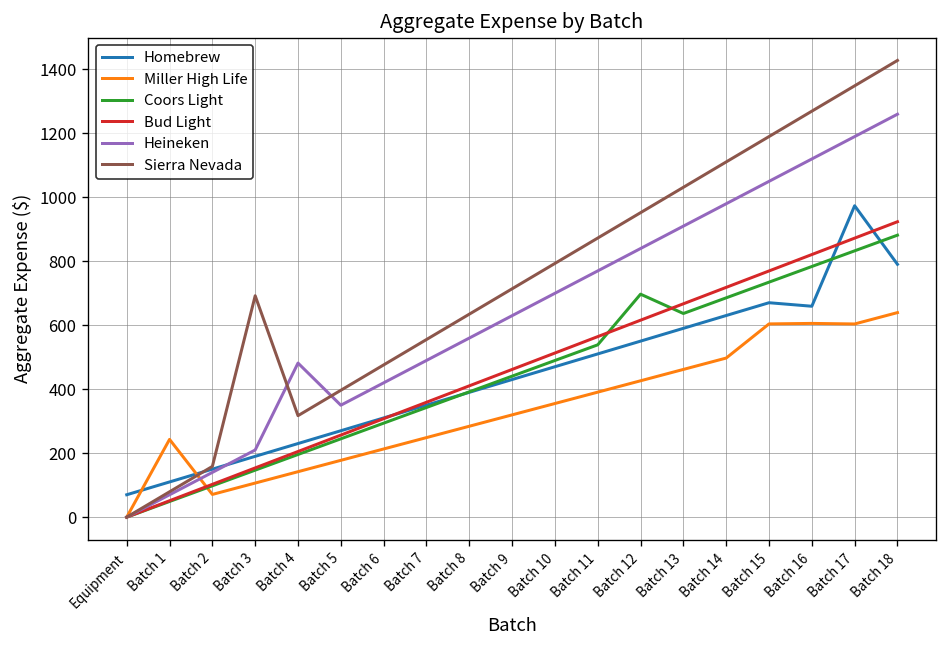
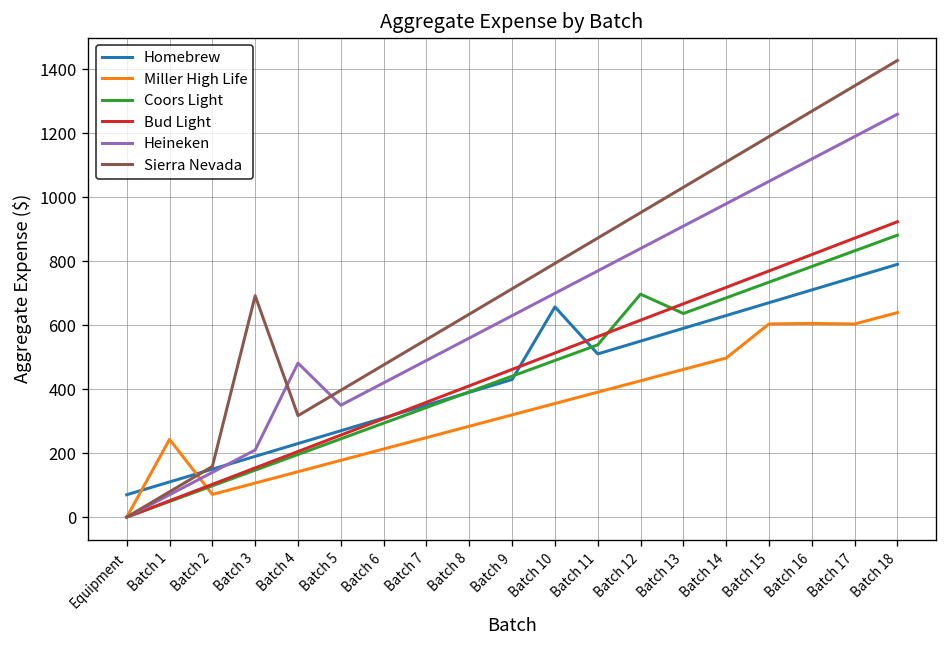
  {
    "Homebrew": {
      "Equipment": 70,
      "Batch 1": 110,
      "Batch 3": 190,
      "Batch 4": 230,
      "Batch 5": 270,
      "Batch 9": 430,
-     "Batch 10": 470,
+     "Batch 10": 660,
      "Batch 11": 510,
      "Batch 12": 550,
      "Batch 13": 590,
      "Batch 14": 630,
      "Batch 15": 670,
-     "Batch 16": 660,
-     "Batch 17": 970,
+     "Batch 16": 710,
+     "Batch 17": 750,
      "Batch 18": 790
    },
    "Miller High Life": {
      "Batch 1": 240,
      "Batch 2": 70,
      "Batch 3": 110,
      "Batch 4": 140,
      "Batch 5": 180,
      "Batch 6": 210,
      "Batch 7": 250,
      "Batch 8": 280,
      "Batch 9": 320,
      "Batch 10": 360,
      "Batch 11": 390,
      "Batch 12": 430,
      "Batch 13": 460,
      "Batch 14": 500,
      "Batch 15": 600,
      "Batch 16": 610,
      "Batch 17": 600,
      "Batch 18": 640
    },
    "Coors Light": {
      "Batch 5": 240,
      "Batch 6": 290,
      "Batch 9": 440,
      "Batch 10": 490,
      "Batch 11": 540,
      "Batch 12": 700,
      "Batch 13": 640,
      "Batch 14": 690,
      "Batch 15": 730,
      "Batch 16": 780,
      "Batch 17": 830,
      "Batch 18": 880
    },
    "Bud Light": {
      "Batch 5": 260,
      "Batch 8": 410,
      "Batch 9": 460,
      "Batch 10": 510,
      "Batch 11": 560,
      "Batch 12": 620,
      "Batch 13": 670,
      "Batch 14": 720,
      "Batch 15": 770,
      "Batch 16": 820,
      "Batch 17": 870,
      "Batch 18": 920
    },
    "Heineken": {
      "Batch 2": 140,
      "Batch 3": 210,
      "Batch 4": 480,
      "Batch 5": 350,
      "Batch 6": 420,
      "Batch 7": 490,
      "Batch 8": 560,
      "Batch 9": 630,
      "Batch 10": 700,
      "Batch 11": 770,
      "Batch 12": 840,
      "Batch 13": 910,
      "Batch 14": 980,
      "Batch 15": 1050,
      "Batch 16": 1120,
      "Batch 17": 1190,
      "Batch 18": 1260
    },
    "Sierra Nevada": {
      "Batch 3": 690,
      "Batch 4": 320,
      "Batch 5": 400,
      "Batch 6": 480,
      "Batch 7": 550,
      "Batch 8": 630,
      "Batch 9": 710,
      "Batch 10": 790,
      "Batch 11": 870,
      "Batch 12": 950,
      "Batch 13": 1030,
      "Batch 14": 1110,
      "Batch 15": 1190,
      "Batch 16": 1270,
      "Batch 17": 1350,
      "Batch 18": 1430
    }
  }
